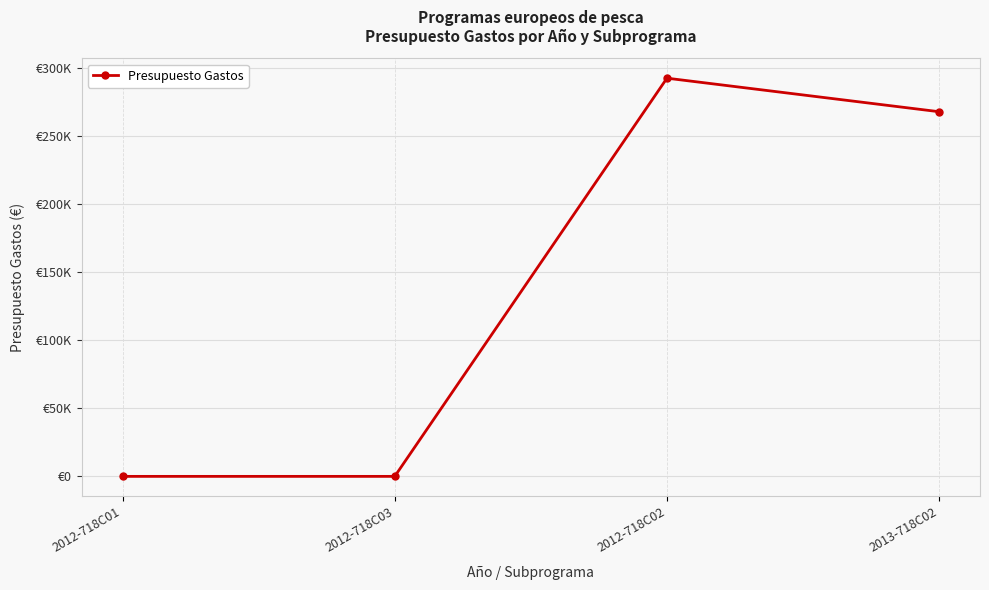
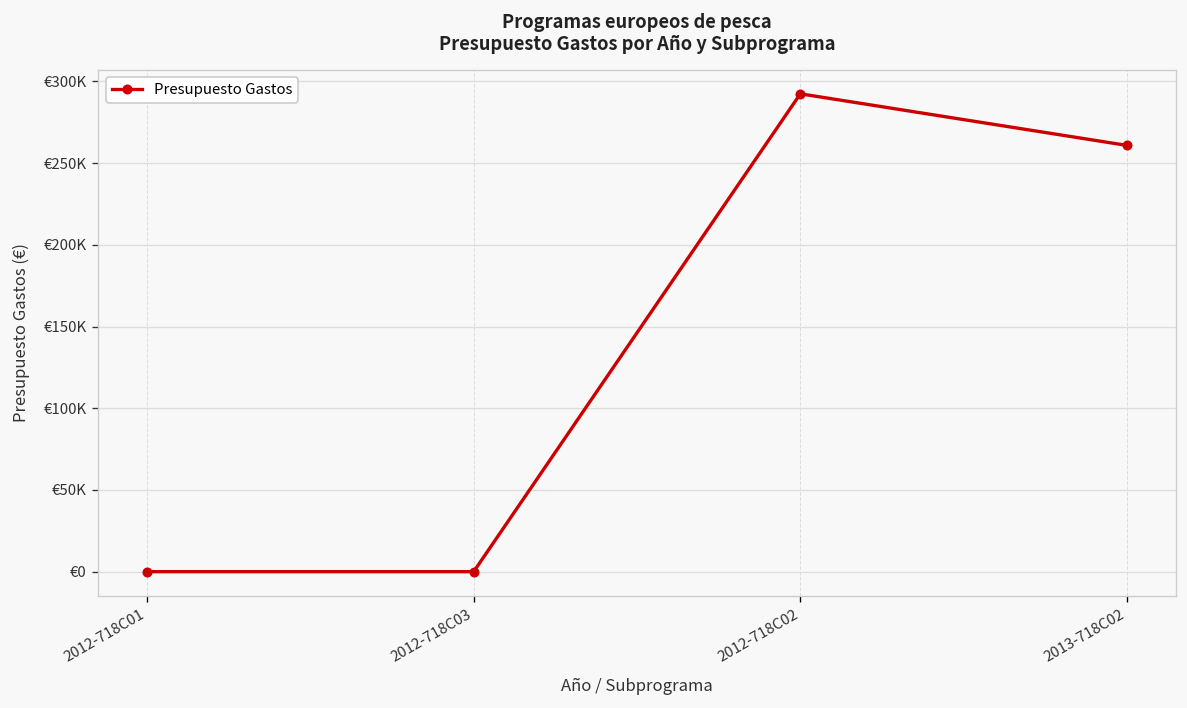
  {
    "2012-718C01": "€0",
    "2012-718C03": "€0",
    "2012-718C02": "€292000",
-   "2013-718C02": "€268000"
+   "2013-718C02": "€261000"
  }
